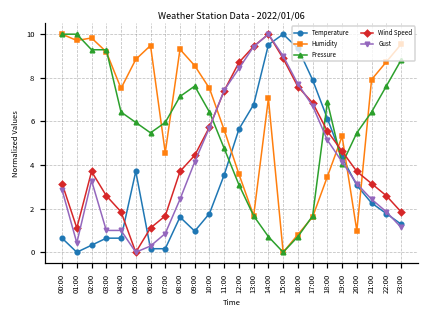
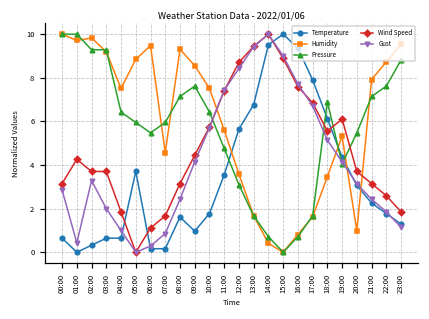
  {
    "Temperature": {
      "00:00": 0.6,
      "01:00": 0.0,
      "02:00": 0.3,
      "03:00": 0.6,
      "04:00": 0.6,
      "05:00": 3.7,
      "07:00": 0.2,
      "08:00": 1.6,
      "09:00": 1.0,
      "10:00": 1.8,
      "11:00": 3.5,
      "12:00": 5.6,
      "13:00": 6.8,
      "14:00": 9.5,
      "15:00": 10.0,
      "17:00": 7.9,
      "18:00": 6.1,
      "19:00": 4.4,
      "21:00": 2.3,
      "23:00": 1.3
    },
    "Humidity": {
      "01:00": 9.7,
      "02:00": 9.8,
      "04:00": 7.5,
      "05:00": 8.8,
      "06:00": 9.5,
      "07:00": 4.6,
      "08:00": 9.3,
      "09:00": 8.6,
      "10:00": 7.5,
      "11:00": 5.6,
      "12:00": 3.6,
-     "14:00": 7.1,
+     "14:00": 0.4,
      "18:00": 3.5,
      "19:00": 5.3,
      "20:00": 1.0,
      "21:00": 7.9,
      "22:00": 8.7
    },
    "Pressure": {
      "01:00": 10.0,
      "02:00": 9.3,
      "04:00": 6.4,
      "05:00": 6.0,
      "06:00": 5.5,
      "07:00": 6.0,
      "08:00": 7.1,
      "09:00": 7.6,
      "10:00": 6.4,
      "11:00": 4.8,
      "12:00": 3.1,
      "14:00": 0.7,
      "18:00": 6.9,
      "20:00": 5.5,
-     "21:00": 6.4,
+     "21:00": 7.1,
      "22:00": 7.6,
      "23:00": 8.8
    },
    "Wind Speed": {
      "00:00": 3.1,
-     "01:00": 1.1,
+     "01:00": 4.3,
      "02:00": 3.7,
-     "03:00": 2.6,
+     "03:00": 3.7,
      "04:00": 1.9,
      "06:00": 1.1,
      "07:00": 1.7,
-     "08:00": 3.7,
+     "08:00": 3.1,
      "09:00": 4.4,
      "12:00": 8.7,
      "17:00": 6.9,
      "18:00": 5.6,
-     "19:00": 4.6,
+     "19:00": 6.1,
      "20:00": 3.7,
      "21:00": 3.1,
      "22:00": 2.6,
      "23:00": 1.9
    },
    "Gust": {
      "00:00": 2.9,
      "01:00": 0.4,
      "02:00": 3.3,
-     "03:00": 1.0,
+     "03:00": 2.0,
      "04:00": 1.0,
      "07:00": 0.9,
      "08:00": 2.4,
      "09:00": 4.1,
      "12:00": 8.4,
      "17:00": 6.7,
      "18:00": 5.1,
      "21:00": 2.4,
      "23:00": 1.1
    }
  }
